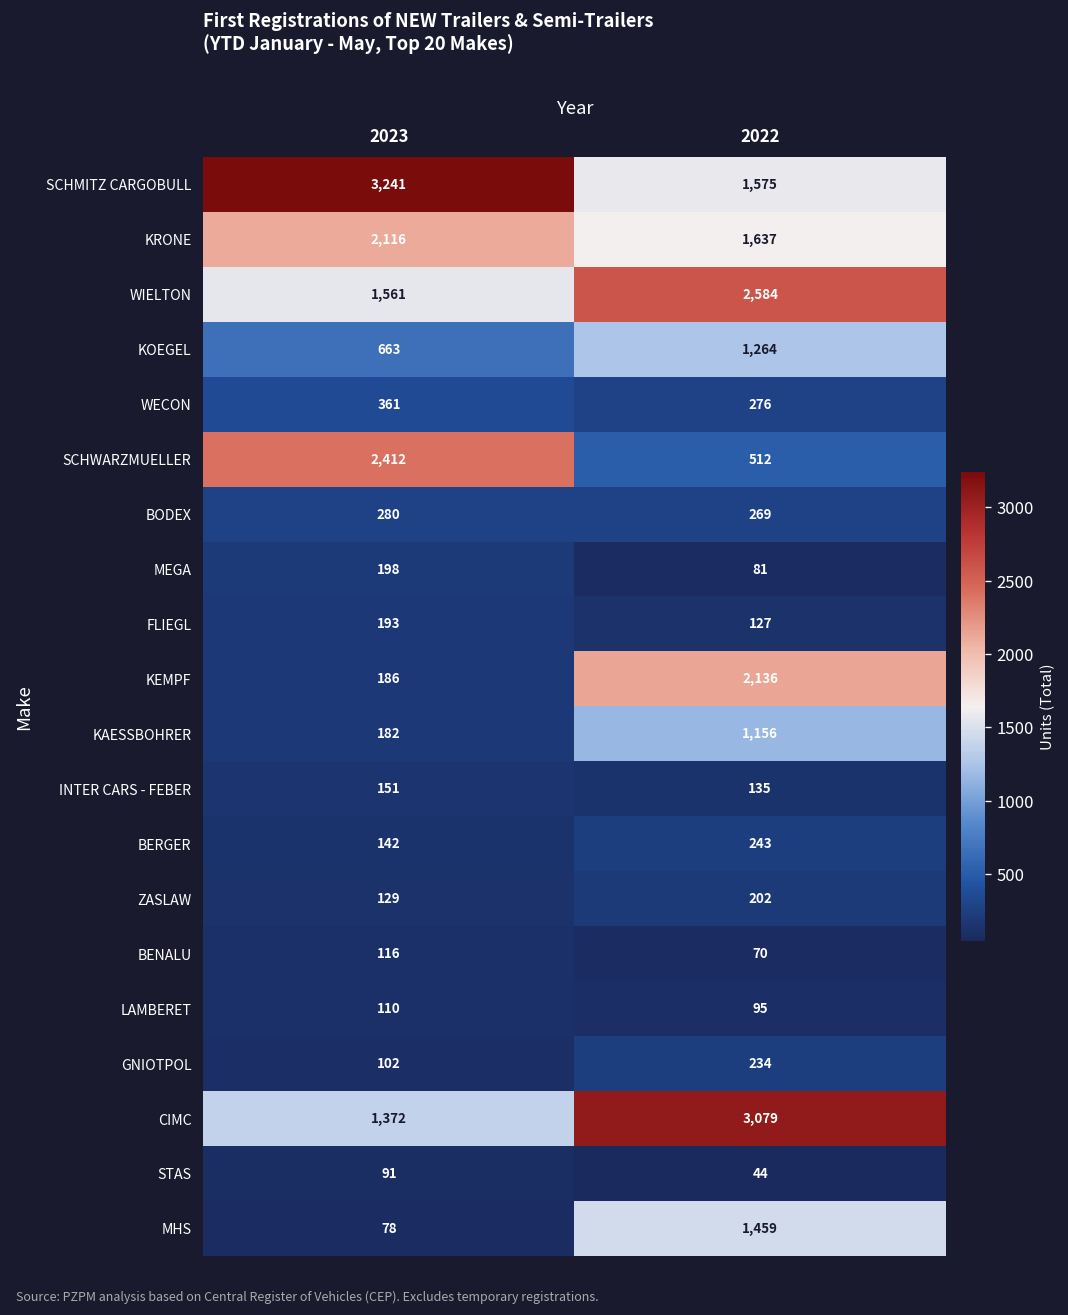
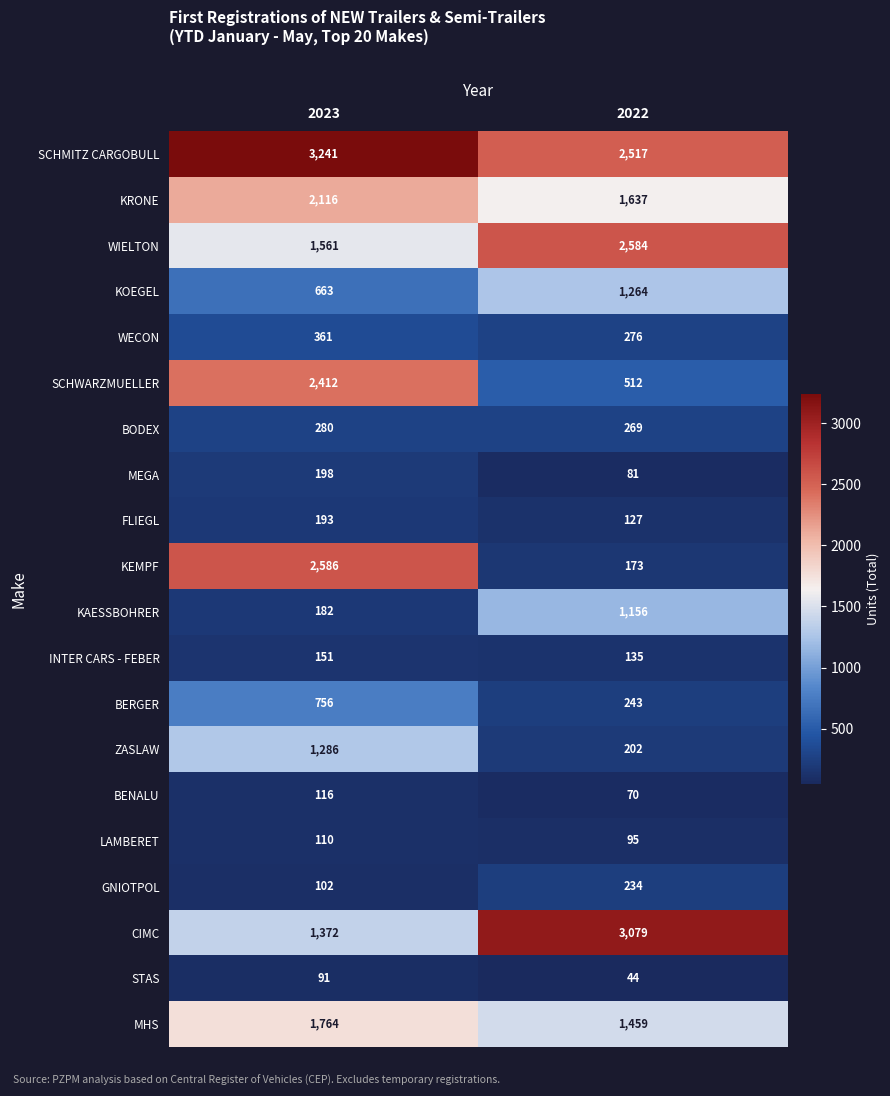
  {
    "SCHMITZ CARGOBULL": {
      "2023": "3,241",
-     "2022": "1,575"
+     "2022": "2,517"
    },
    "KRONE": {
      "2023": "2,116",
      "2022": "1,637"
    },
    "WIELTON": {
      "2023": "1,561",
      "2022": "2,584"
    },
    "KOEGEL": {
      "2023": "663",
      "2022": "1,264"
    },
    "WECON": {
      "2023": "361",
      "2022": "276"
    },
    "SCHWARZMUELLER": {
      "2023": "2,412",
      "2022": "512"
    },
    "BODEX": {
      "2023": "280",
      "2022": "269"
    },
    "MEGA": {
      "2023": "198",
      "2022": "81"
    },
    "FLIEGL": {
      "2023": "193",
      "2022": "127"
    },
    "KEMPF": {
-     "2023": "186",
-     "2022": "2,136"
+     "2023": "2,586",
+     "2022": "173"
    },
    "KAESSBOHRER": {
      "2023": "182",
      "2022": "1,156"
    },
    "INTER CARS - FEBER": {
      "2023": "151",
      "2022": "135"
    },
    "BERGER": {
-     "2023": "142",
+     "2023": "756",
      "2022": "243"
    },
    "ZASLAW": {
-     "2023": "129",
+     "2023": "1,286",
      "2022": "202"
    },
    "BENALU": {
      "2023": "116",
      "2022": "70"
    },
    "LAMBERET": {
      "2023": "110",
      "2022": "95"
    },
    "GNIOTPOL": {
      "2023": "102",
      "2022": "234"
    },
    "CIMC": {
      "2023": "1,372",
      "2022": "3,079"
    },
    "STAS": {
      "2023": "91",
      "2022": "44"
    },
    "MHS": {
-     "2023": "78",
+     "2023": "1,764",
      "2022": "1,459"
    }
  }
